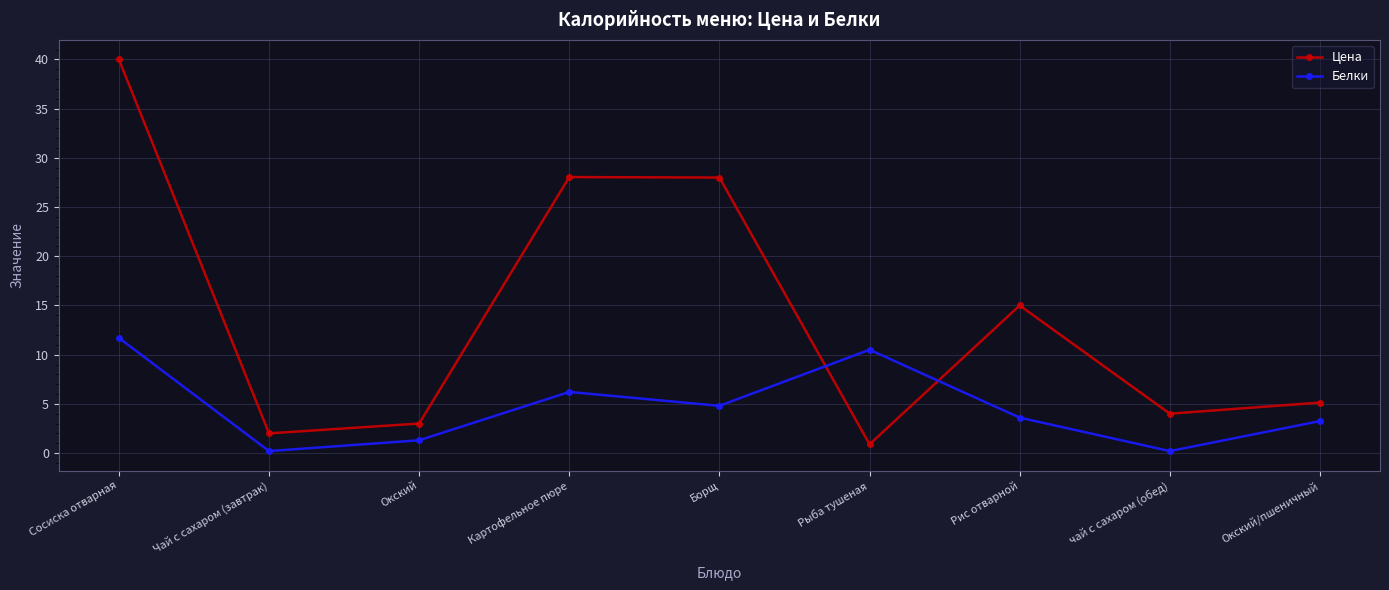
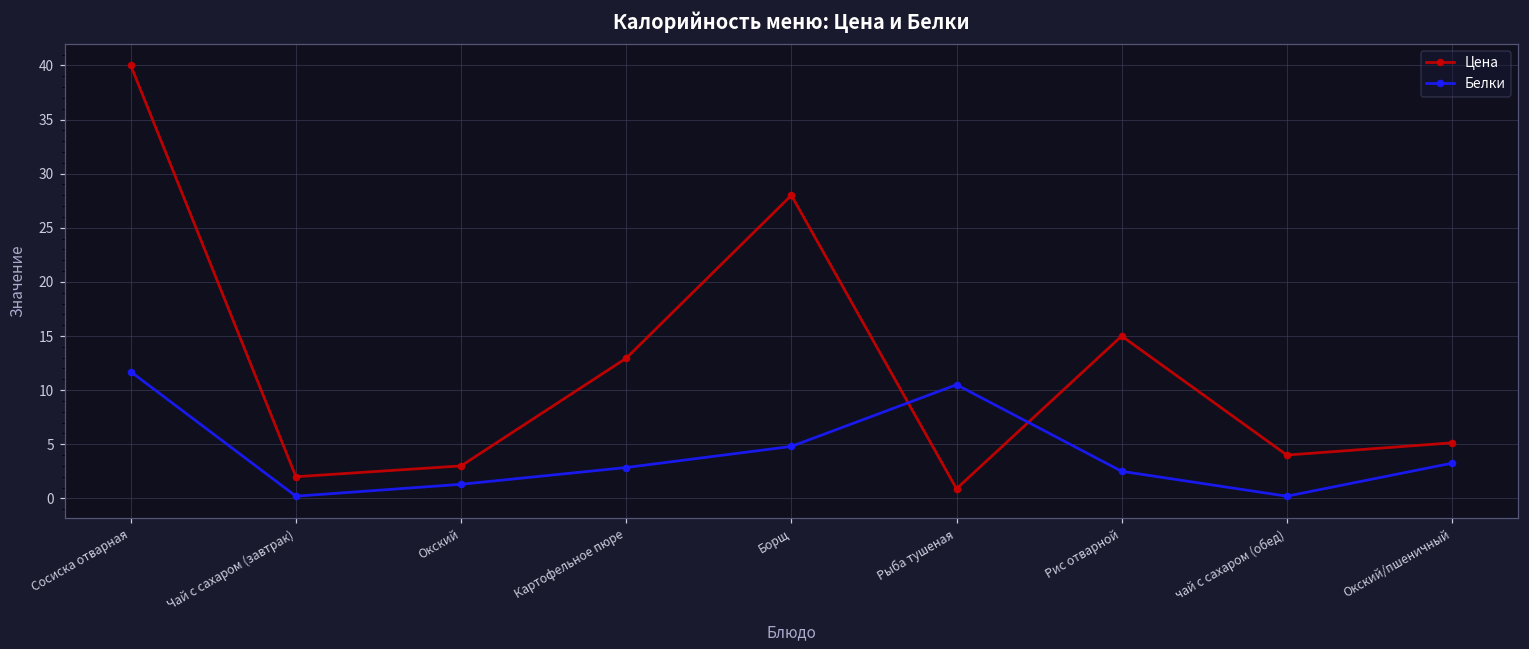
  {
    "Цена": {
      "Сосиска отварная": 40,
      "Чай с сахаром (завтрак)": 2,
      "Окский": 3,
-     "Картофельное пюре": 28,
+     "Картофельное пюре": 13,
      "Борщ": 28,
      "Рыба тушеная": 1,
      "Рис отварной": 15,
      "чай с сахаром (обед)": 4,
      "Окский/пшеничный": 5
    },
    "Белки": {
      "Сосиска отварная": 12,
      "Чай с сахаром (завтрак)": 0,
      "Окский": 1,
-     "Картофельное пюре": 6,
+     "Картофельное пюре": 3,
      "Борщ": 5,
      "Рыба тушеная": 11,
-     "Рис отварной": 4,
+     "Рис отварной": 3,
      "чай с сахаром (обед)": 0,
      "Окский/пшеничный": 3
    }
  }
